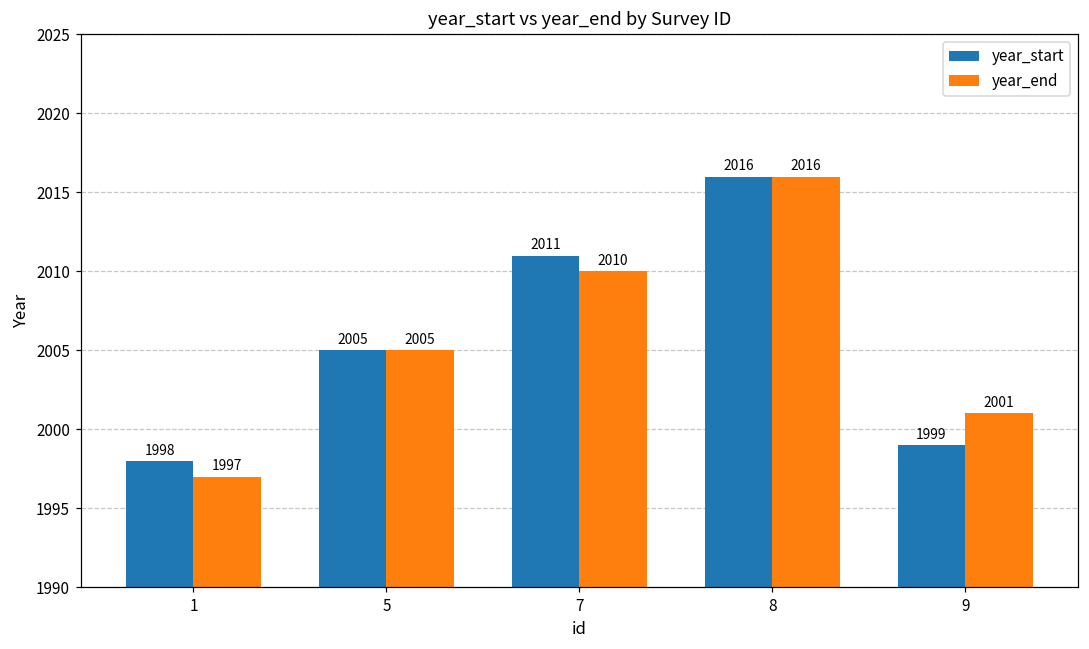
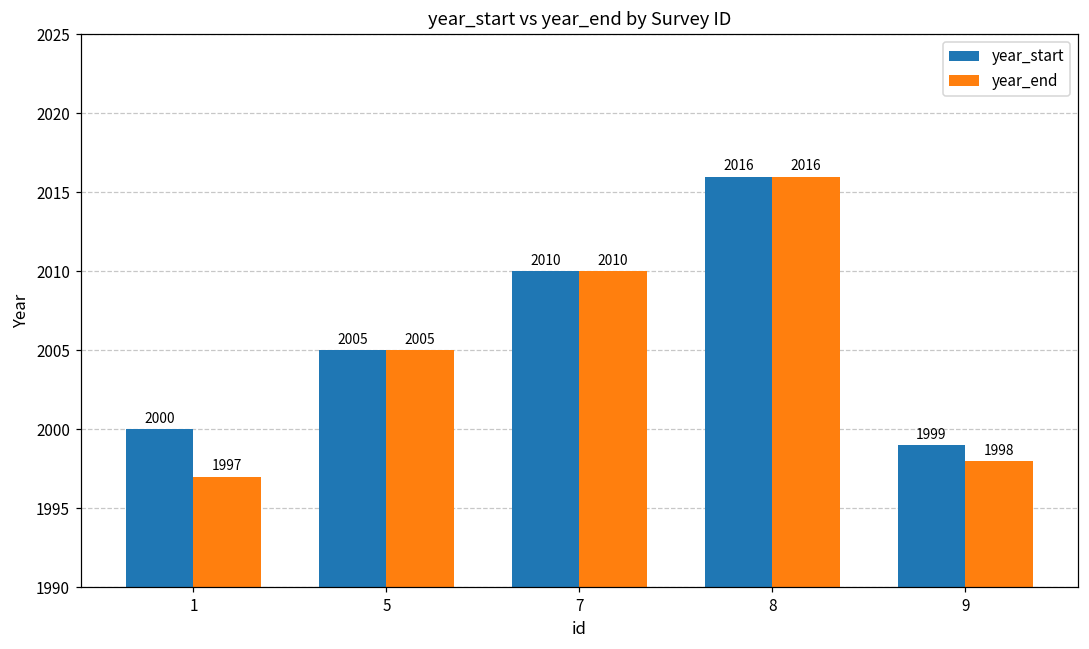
  {
    "year_start": {
-     "1": 1998,
+     "1": 2000,
      "5": 2005,
-     "7": 2011,
+     "7": 2010,
      "8": 2016,
      "9": 1999
    },
    "year_end": {
      "1": 1997,
      "5": 2005,
      "7": 2010,
      "8": 2016,
-     "9": 2001
+     "9": 1998
    }
  }
